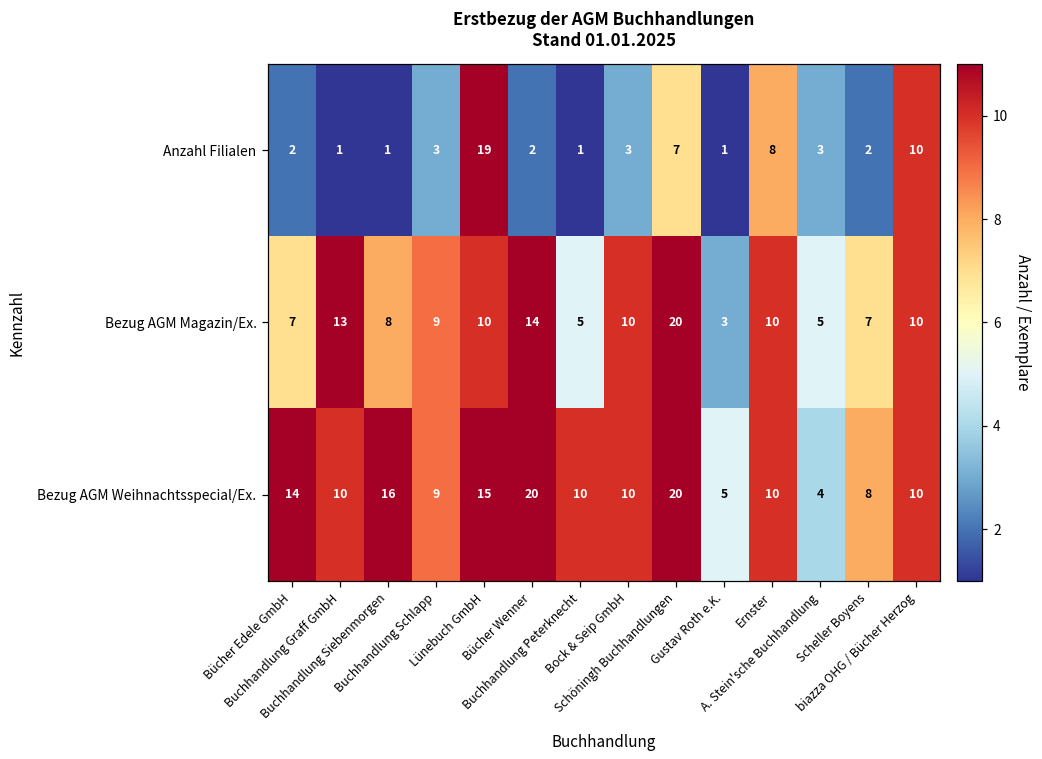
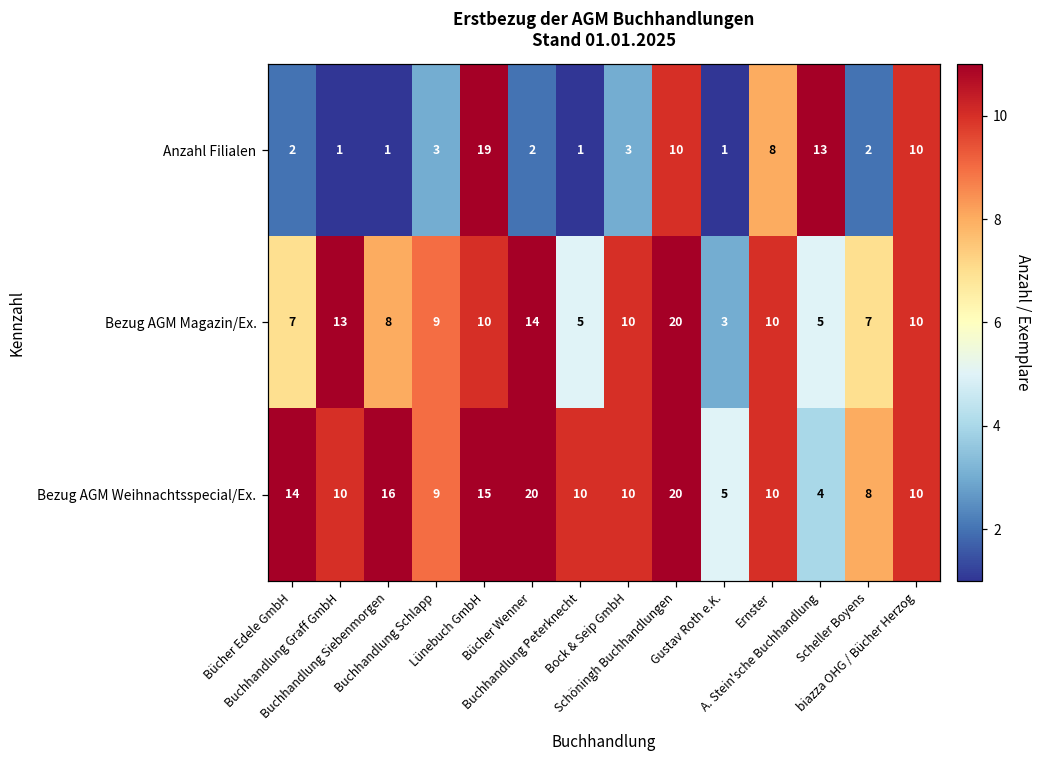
  {
    "Anzahl Filialen": {
      "Bücher Edele GmbH": 2,
      "Buchhandlung Graff GmbH": 1,
      "Buchhandlung Siebenmorgen": 1,
      "Buchhandlung Schlapp": 3,
      "Lünebuch GmbH": 19,
      "Bücher Wenner": 2,
      "Buchhandlung Peterknecht": 1,
      "Bock & Seip GmbH": 3,
-     "Schöningh Buchhandlungen": 7,
+     "Schöningh Buchhandlungen": 10,
      "Gustav Roth e.K.": 1,
      "Ernster": 8,
-     "A. Stein'sche Buchhandlung": 3,
+     "A. Stein'sche Buchhandlung": 13,
      "Scheller Boyens": 2,
      "biazza OHG / Bücher Herzog": 10
    },
    "Bezug AGM Magazin/Ex.": {
      "Bücher Edele GmbH": 7,
      "Buchhandlung Graff GmbH": 13,
      "Buchhandlung Siebenmorgen": 8,
      "Buchhandlung Schlapp": 9,
      "Lünebuch GmbH": 10,
      "Bücher Wenner": 14,
      "Buchhandlung Peterknecht": 5,
      "Bock & Seip GmbH": 10,
      "Schöningh Buchhandlungen": 20,
      "Gustav Roth e.K.": 3,
      "Ernster": 10,
      "A. Stein'sche Buchhandlung": 5,
      "Scheller Boyens": 7,
      "biazza OHG / Bücher Herzog": 10
    },
    "Bezug AGM Weihnachtsspecial/Ex.": {
      "Bücher Edele GmbH": 14,
      "Buchhandlung Graff GmbH": 10,
      "Buchhandlung Siebenmorgen": 16,
      "Buchhandlung Schlapp": 9,
      "Lünebuch GmbH": 15,
      "Bücher Wenner": 20,
      "Buchhandlung Peterknecht": 10,
      "Bock & Seip GmbH": 10,
      "Schöningh Buchhandlungen": 20,
      "Gustav Roth e.K.": 5,
      "Ernster": 10,
      "A. Stein'sche Buchhandlung": 4,
      "Scheller Boyens": 8,
      "biazza OHG / Bücher Herzog": 10
    }
  }
